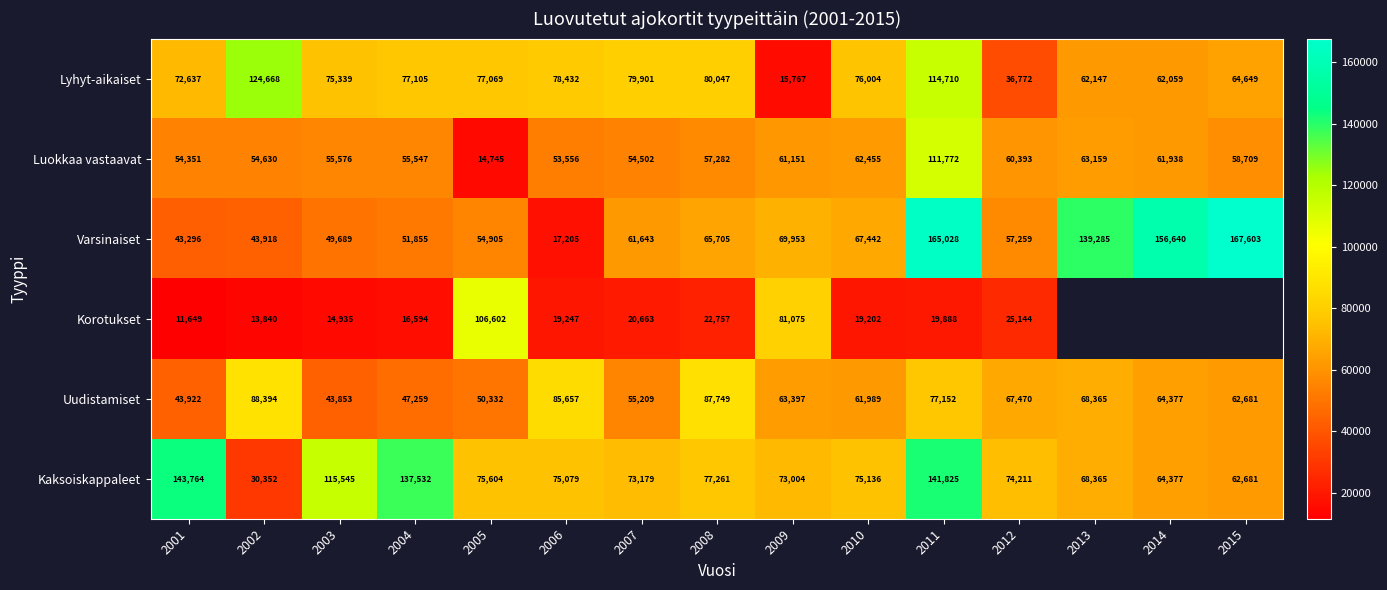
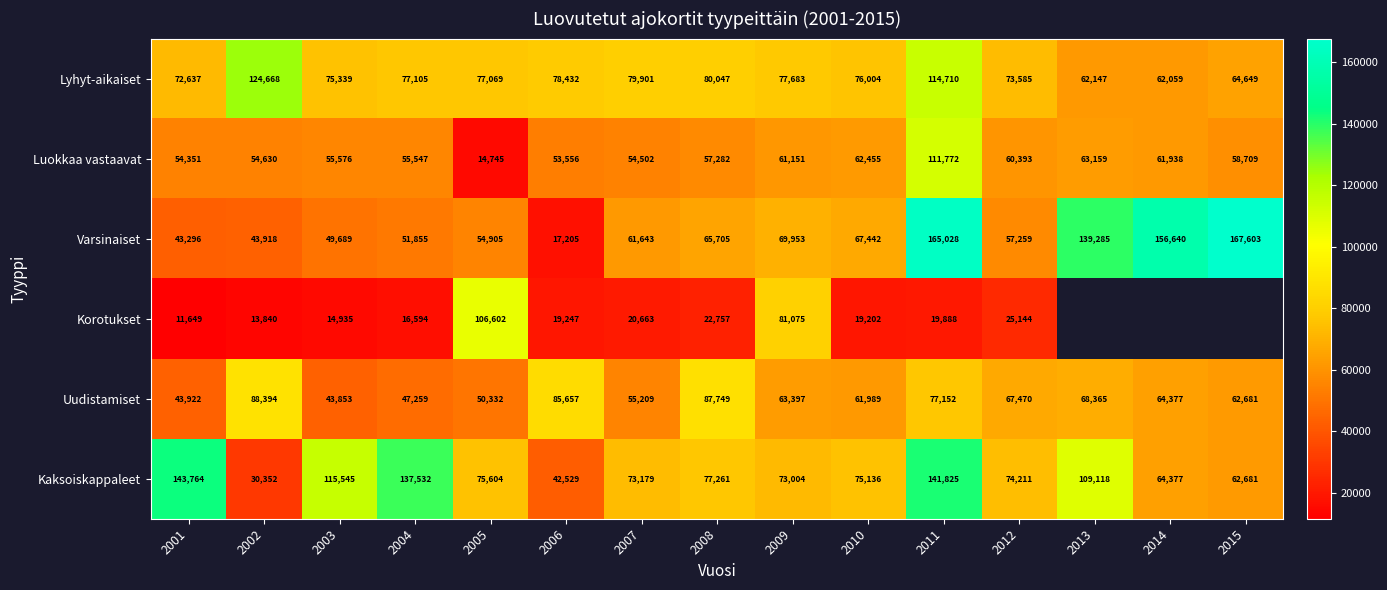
  {
    "Lyhyt-aikaiset": {
      "2001": "72,637",
      "2002": "124,668",
      "2003": "75,339",
      "2004": "77,105",
      "2005": "77,069",
      "2006": "78,432",
      "2007": "79,901",
      "2008": "80,047",
-     "2009": "15,767",
+     "2009": "77,683",
      "2010": "76,004",
      "2011": "114,710",
-     "2012": "36,772",
+     "2012": "73,585",
      "2013": "62,147",
      "2014": "62,059",
      "2015": "64,649"
    },
    "Luokkaa vastaavat": {
      "2001": "54,351",
      "2002": "54,630",
      "2003": "55,576",
      "2004": "55,547",
      "2005": "14,745",
      "2006": "53,556",
      "2007": "54,502",
      "2008": "57,282",
      "2009": "61,151",
      "2010": "62,455",
      "2011": "111,772",
      "2012": "60,393",
      "2013": "63,159",
      "2014": "61,938",
      "2015": "58,709"
    },
    "Varsinaiset": {
      "2001": "43,296",
      "2002": "43,918",
      "2003": "49,689",
      "2004": "51,855",
      "2005": "54,905",
      "2006": "17,205",
      "2007": "61,643",
      "2008": "65,705",
      "2009": "69,953",
      "2010": "67,442",
      "2011": "165,028",
      "2012": "57,259",
      "2013": "139,285",
      "2014": "156,640",
      "2015": "167,603"
    },
    "Korotukset": {
      "2001": "11,649",
      "2002": "13,840",
      "2003": "14,935",
      "2004": "16,594",
      "2005": "106,602",
      "2006": "19,247",
      "2007": "20,663",
      "2008": "22,757",
      "2009": "81,075",
      "2010": "19,202",
      "2011": "19,888",
      "2012": "25,144"
    },
    "Uudistamiset": {
      "2001": "43,922",
      "2002": "88,394",
      "2003": "43,853",
      "2004": "47,259",
      "2005": "50,332",
      "2006": "85,657",
      "2007": "55,209",
      "2008": "87,749",
      "2009": "63,397",
      "2010": "61,989",
      "2011": "77,152",
      "2012": "67,470",
      "2013": "68,365",
      "2014": "64,377",
      "2015": "62,681"
    },
    "Kaksoiskappaleet": {
      "2001": "143,764",
      "2002": "30,352",
      "2003": "115,545",
      "2004": "137,532",
      "2005": "75,604",
-     "2006": "75,079",
+     "2006": "42,529",
      "2007": "73,179",
      "2008": "77,261",
      "2009": "73,004",
      "2010": "75,136",
      "2011": "141,825",
      "2012": "74,211",
-     "2013": "68,365",
+     "2013": "109,118",
      "2014": "64,377",
      "2015": "62,681"
    }
  }
